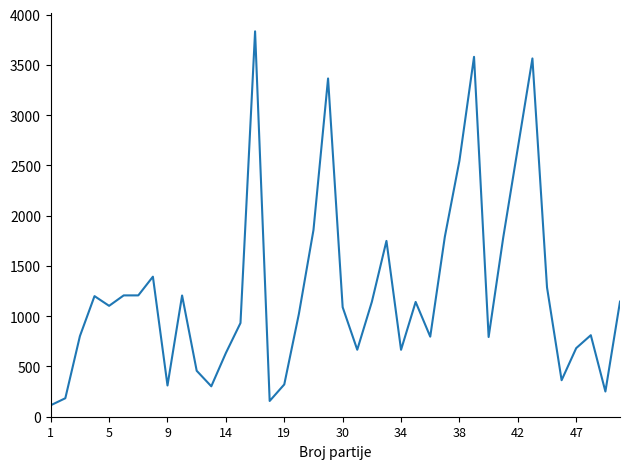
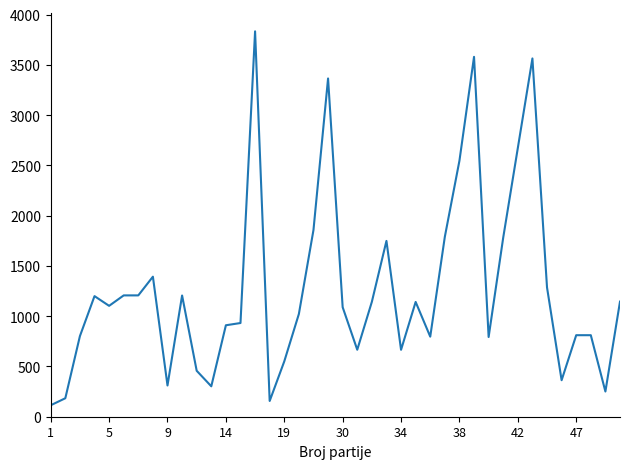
  {
    "1": 110,
    "5": 1100,
    "9": 310,
-   "14": 630,
-   "19": 320,
+   "14": 910,
+   "19": 550,
    "30": 1090,
    "34": 670,
    "38": 2550,
    "42": 2670,
-   "47": 680
+   "47": 810
  }
